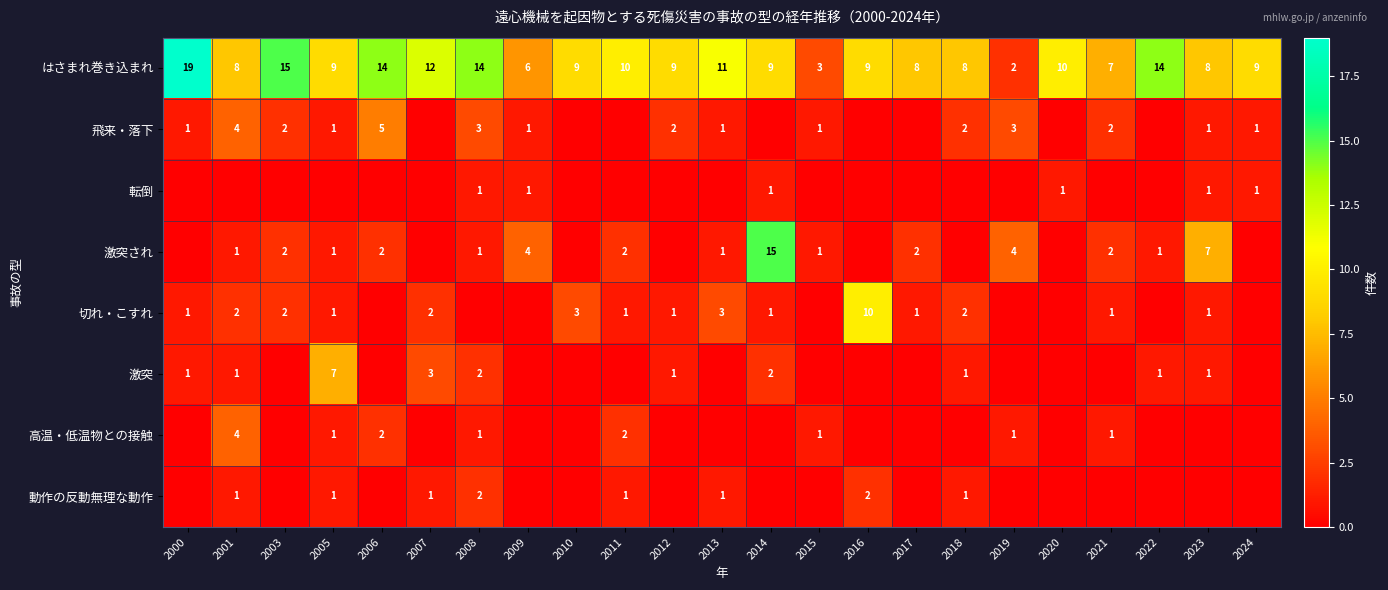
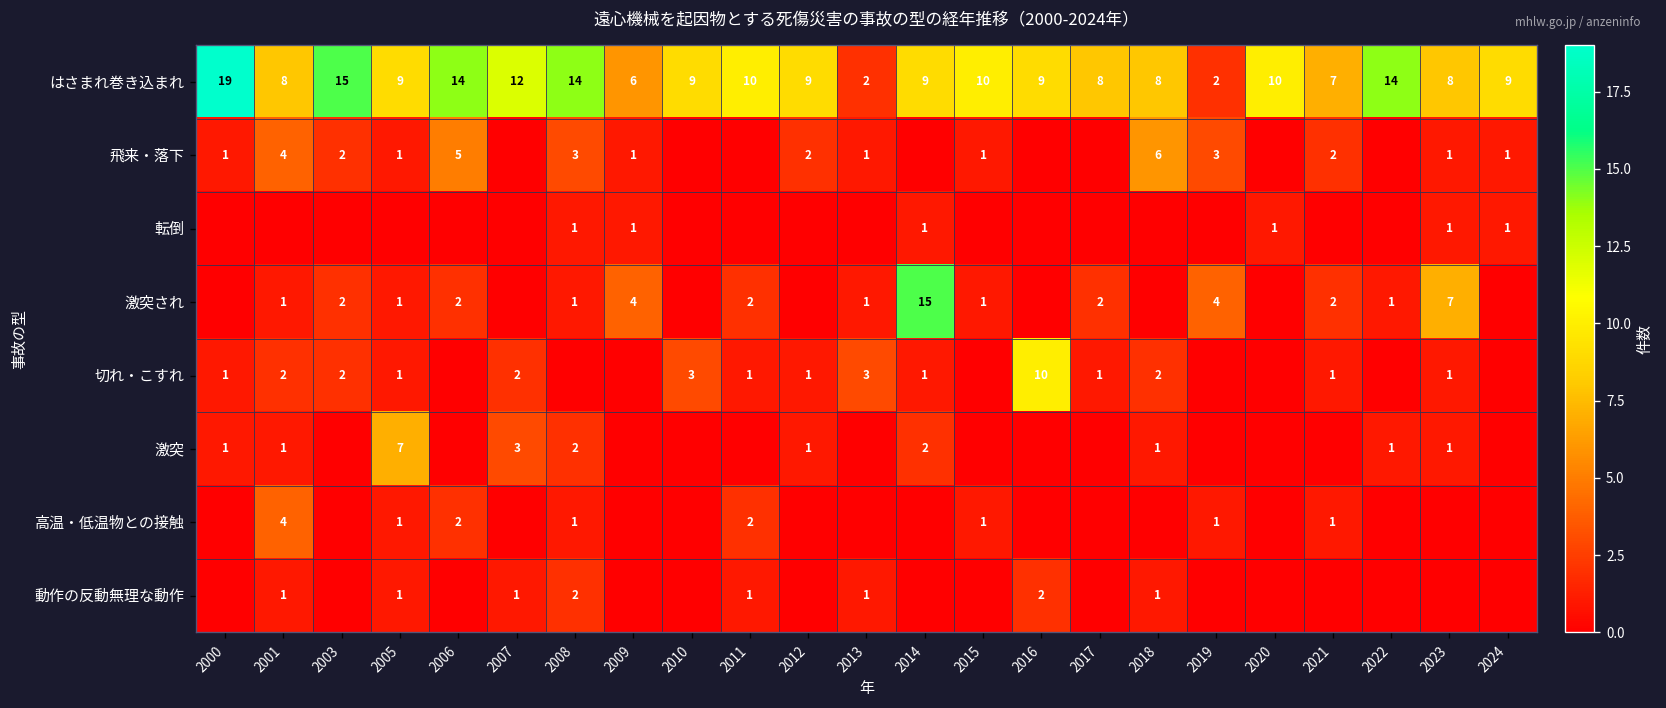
  {
    "はさまれ巻き込まれ": {
      "2000": 19,
      "2001": 8,
      "2003": 15,
      "2005": 9,
      "2006": 14,
      "2007": 12,
      "2008": 14,
      "2009": 6,
      "2010": 9,
      "2011": 10,
      "2012": 9,
-     "2013": 11,
+     "2013": 2,
      "2014": 9,
-     "2015": 3,
+     "2015": 10,
      "2016": 9,
      "2017": 8,
      "2018": 8,
      "2019": 2,
      "2020": 10,
      "2021": 7,
      "2022": 14,
      "2023": 8,
      "2024": 9
    },
    "飛来・落下": {
      "2000": 1,
      "2001": 4,
      "2003": 2,
      "2005": 1,
      "2006": 5,
      "2008": 3,
      "2009": 1,
      "2012": 2,
      "2013": 1,
      "2015": 1,
-     "2018": 2,
+     "2018": 6,
      "2019": 3,
      "2021": 2,
      "2023": 1,
      "2024": 1
    },
    "転倒": {
      "2008": 1,
      "2009": 1,
      "2014": 1,
      "2020": 1,
      "2023": 1,
      "2024": 1
    },
    "激突され": {
      "2001": 1,
      "2003": 2,
      "2005": 1,
      "2006": 2,
      "2008": 1,
      "2009": 4,
      "2011": 2,
      "2013": 1,
      "2014": 15,
      "2015": 1,
      "2017": 2,
      "2019": 4,
      "2021": 2,
      "2022": 1,
      "2023": 7
    },
    "切れ・こすれ": {
      "2000": 1,
      "2001": 2,
      "2003": 2,
      "2005": 1,
      "2007": 2,
      "2010": 3,
      "2011": 1,
      "2012": 1,
      "2013": 3,
      "2014": 1,
      "2016": 10,
      "2017": 1,
      "2018": 2,
      "2021": 1,
      "2023": 1
    },
    "激突": {
      "2000": 1,
      "2001": 1,
      "2005": 7,
      "2007": 3,
      "2008": 2,
      "2012": 1,
      "2014": 2,
      "2018": 1,
      "2022": 1,
      "2023": 1
    },
    "高温・低温物との接触": {
      "2001": 4,
      "2005": 1,
      "2006": 2,
      "2008": 1,
      "2011": 2,
      "2015": 1,
      "2019": 1,
      "2021": 1
    },
    "動作の反動無理な動作": {
      "2001": 1,
      "2005": 1,
      "2007": 1,
      "2008": 2,
      "2011": 1,
      "2013": 1,
      "2016": 2,
      "2018": 1
    }
  }
